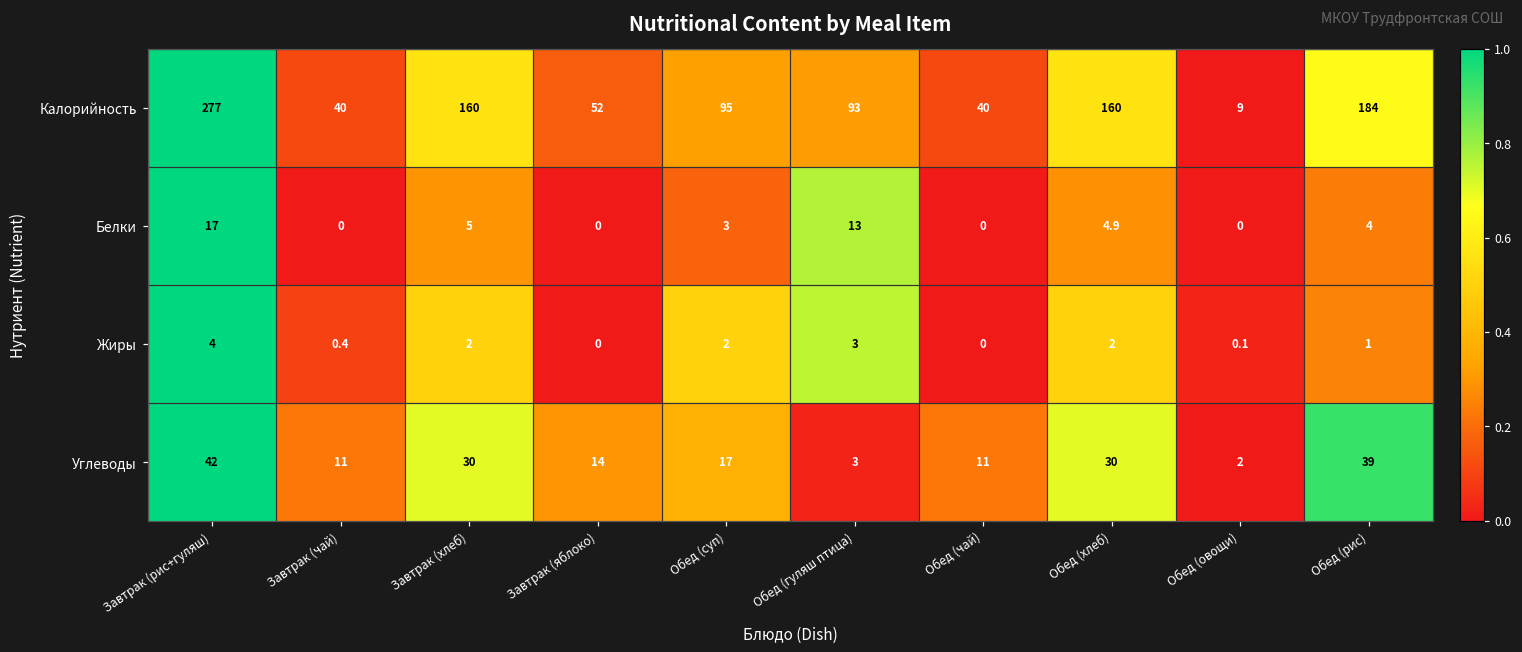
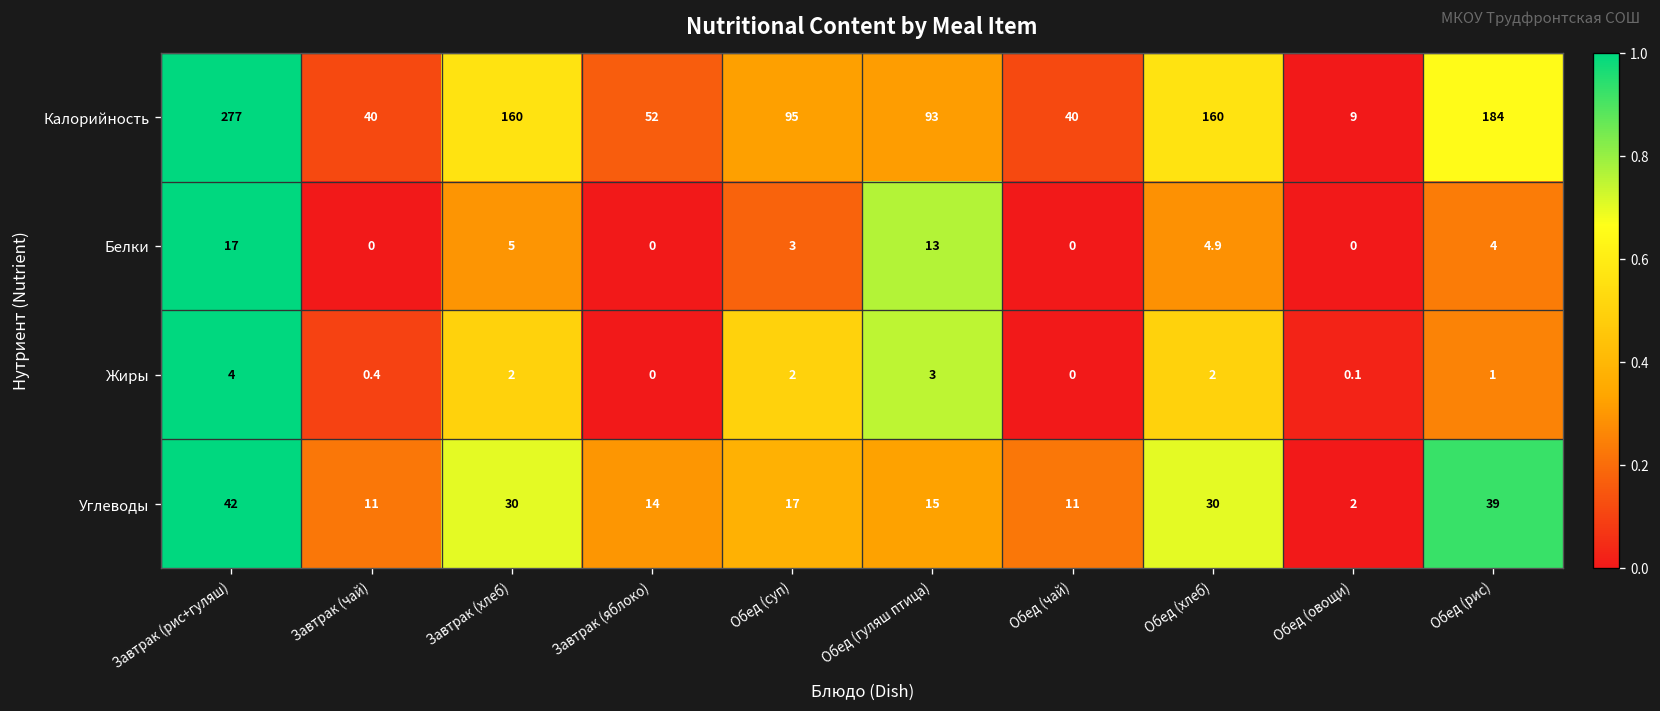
  {
    "Калорийность": {
      "Завтрак (рис+гуляш)": 277,
      "Завтрак (чай)": 40,
      "Завтрак (хлеб)": 160,
      "Завтрак (яблоко)": 52,
      "Обед (суп)": 95,
      "Обед (гуляш птица)": 93,
      "Обед (чай)": 40,
      "Обед (хлеб)": 160,
      "Обед (овощи)": 9,
      "Обед (рис)": 184
    },
    "Белки": {
      "Завтрак (рис+гуляш)": 17,
      "Завтрак (чай)": 0,
      "Завтрак (хлеб)": 5,
      "Завтрак (яблоко)": 0,
      "Обед (суп)": 3,
      "Обед (гуляш птица)": 13,
      "Обед (чай)": 0,
      "Обед (хлеб)": 4.9,
      "Обед (овощи)": 0,
      "Обед (рис)": 4
    },
    "Жиры": {
      "Завтрак (рис+гуляш)": 4,
      "Завтрак (чай)": 0.4,
      "Завтрак (хлеб)": 2,
      "Завтрак (яблоко)": 0,
      "Обед (суп)": 2,
      "Обед (гуляш птица)": 3,
      "Обед (чай)": 0,
      "Обед (хлеб)": 2,
      "Обед (овощи)": 0.1,
      "Обед (рис)": 1
    },
    "Углеводы": {
      "Завтрак (рис+гуляш)": 42,
      "Завтрак (чай)": 11,
      "Завтрак (хлеб)": 30,
      "Завтрак (яблоко)": 14,
      "Обед (суп)": 17,
-     "Обед (гуляш птица)": 3,
+     "Обед (гуляш птица)": 15,
      "Обед (чай)": 11,
      "Обед (хлеб)": 30,
      "Обед (овощи)": 2,
      "Обед (рис)": 39
    }
  }
